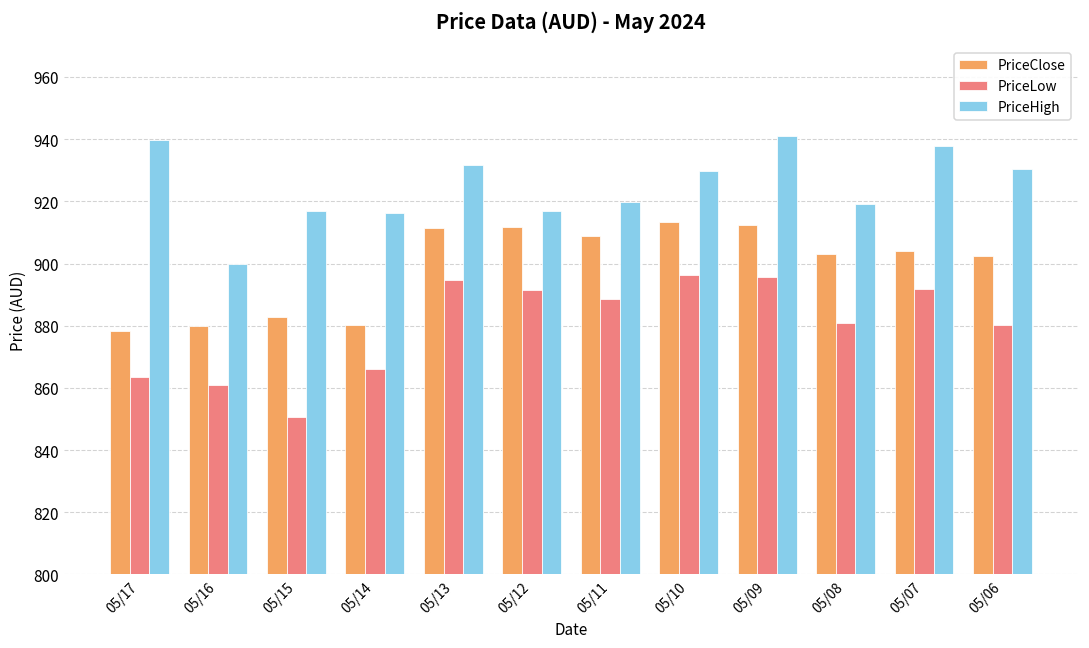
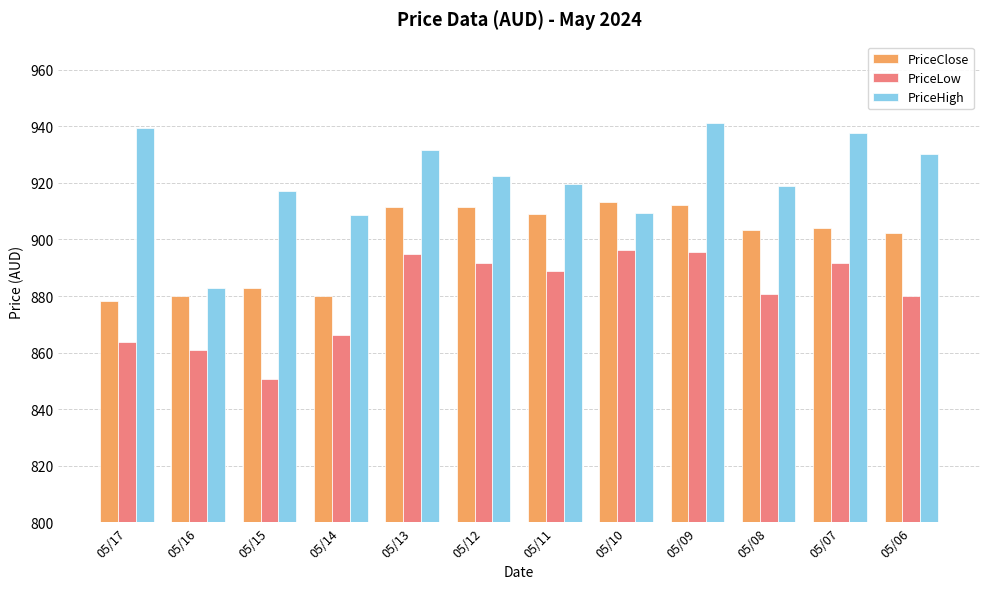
  {
    "PriceHigh": {
      "05/17": 940,
-     "05/16": 900,
+     "05/16": 883,
      "05/15": 917,
-     "05/14": 916,
+     "05/14": 909,
      "05/13": 932,
-     "05/12": 917,
+     "05/12": 922,
      "05/11": 920,
-     "05/10": 930,
+     "05/10": 909,
      "05/09": 941,
      "05/08": 919,
      "05/07": 938,
      "05/06": 930
    }
  }
